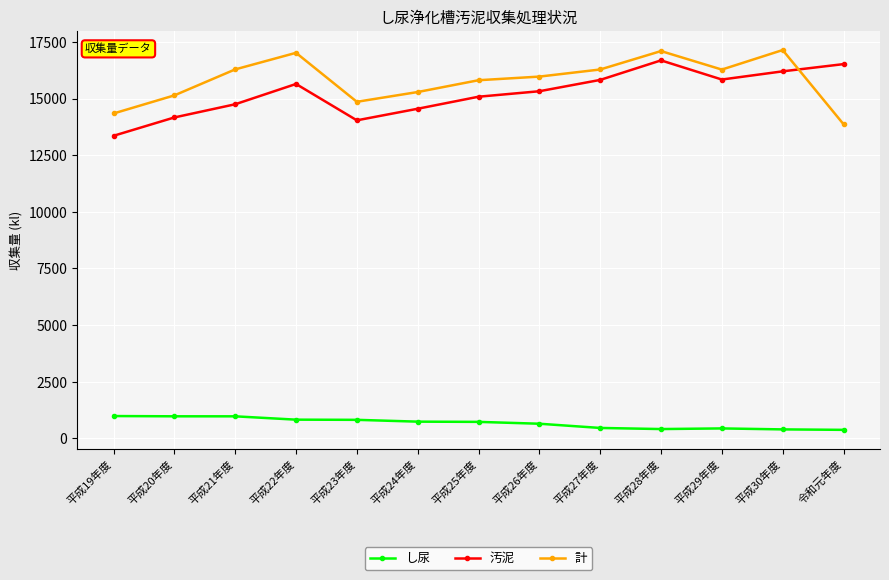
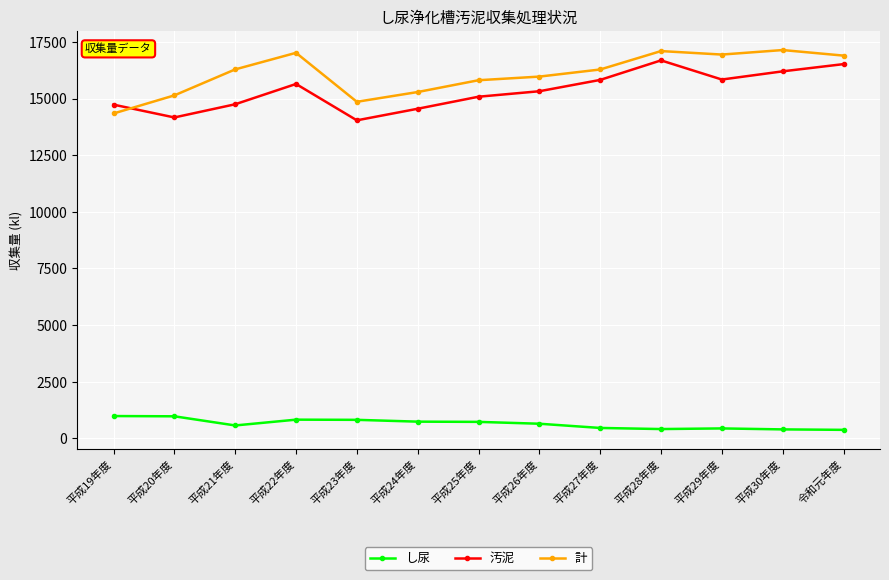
  {
    "し尿": {
      "平成19年度": 1000,
      "平成20年度": 1000,
-     "平成21年度": 1000,
+     "平成21年度": 600,
      "平成22年度": 800,
      "平成23年度": 800,
      "平成24年度": 700,
      "平成25年度": 700,
      "平成26年度": 600,
      "平成27年度": 500,
      "平成28年度": 400,
      "平成29年度": 400,
      "平成30年度": 400,
      "令和元年度": 400
    },
    "汚泥": {
-     "平成19年度": 13400,
+     "平成19年度": 14700,
      "平成20年度": 14200,
      "平成21年度": 14700,
      "平成22年度": 15600,
      "平成23年度": 14000,
      "平成24年度": 14600,
      "平成25年度": 15100,
      "平成26年度": 15300,
      "平成27年度": 15800,
      "平成28年度": 16700,
      "平成29年度": 15800,
      "平成30年度": 16200,
      "令和元年度": 16500
    },
    "計": {
      "平成19年度": 14300,
      "平成20年度": 15100,
      "平成21年度": 16300,
      "平成22年度": 17000,
      "平成23年度": 14900,
      "平成24年度": 15300,
      "平成25年度": 15800,
      "平成26年度": 16000,
      "平成27年度": 16300,
      "平成28年度": 17100,
-     "平成29年度": 16300,
+     "平成29年度": 16900,
      "平成30年度": 17100,
-     "令和元年度": 13900
+     "令和元年度": 16900
    }
  }
